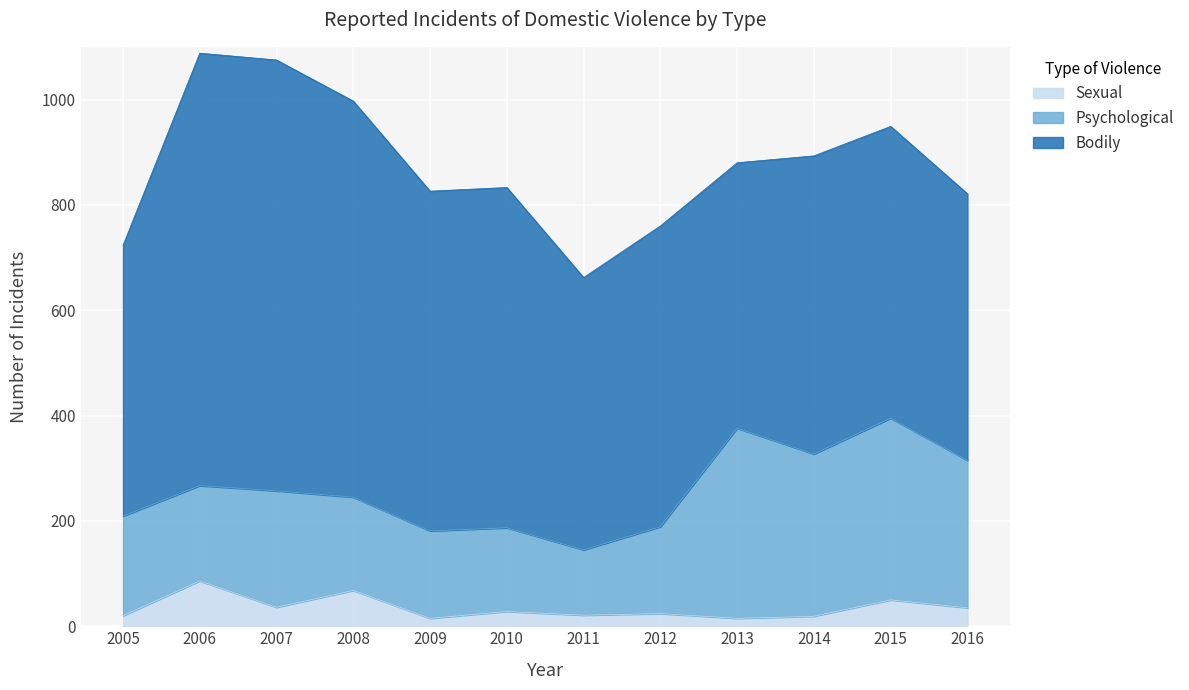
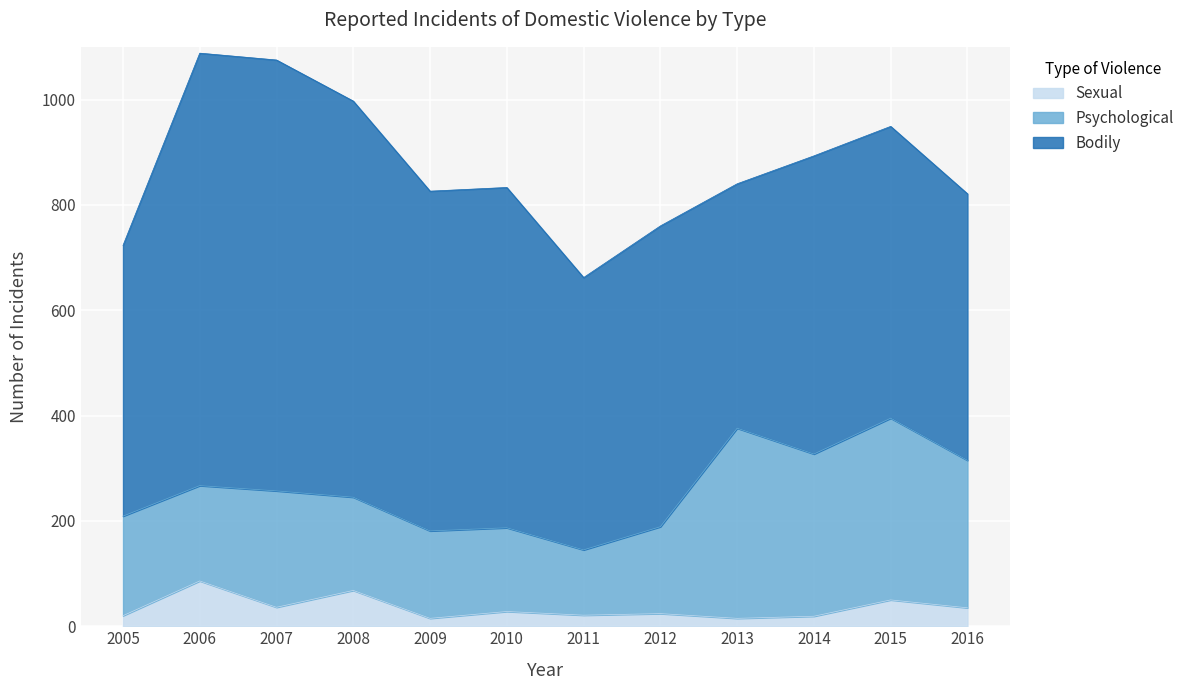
  {
    "Sexual": {
      "2005": 20,
      "2006": 90,
      "2007": 40,
      "2008": 70,
      "2009": 20,
      "2010": 30,
      "2011": 20,
      "2012": 20,
      "2013": 20,
      "2014": 20,
      "2015": 50,
      "2016": 40
    },
    "Psychological": {
      "2005": 190,
      "2006": 180,
      "2007": 220,
      "2008": 180,
      "2009": 170,
      "2010": 160,
      "2011": 120,
      "2012": 170,
      "2013": 360,
      "2014": 310,
      "2015": 350,
      "2016": 280
    },
    "Bodily": {
      "2005": 510,
      "2006": 820,
      "2007": 820,
      "2008": 750,
      "2009": 650,
      "2010": 650,
      "2011": 520,
      "2012": 570,
-     "2013": 500,
+     "2013": 460,
      "2014": 570,
      "2015": 550,
      "2016": 510
    }
  }
